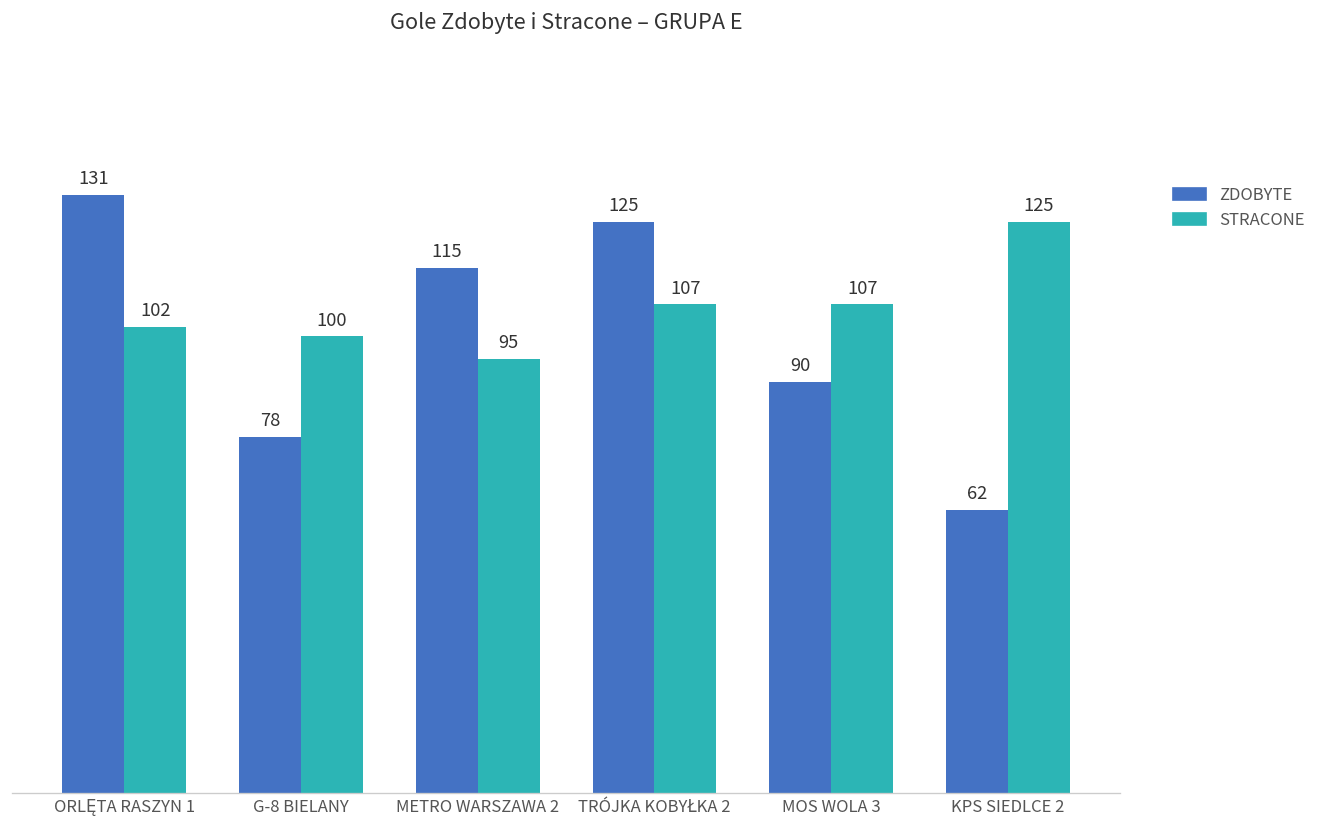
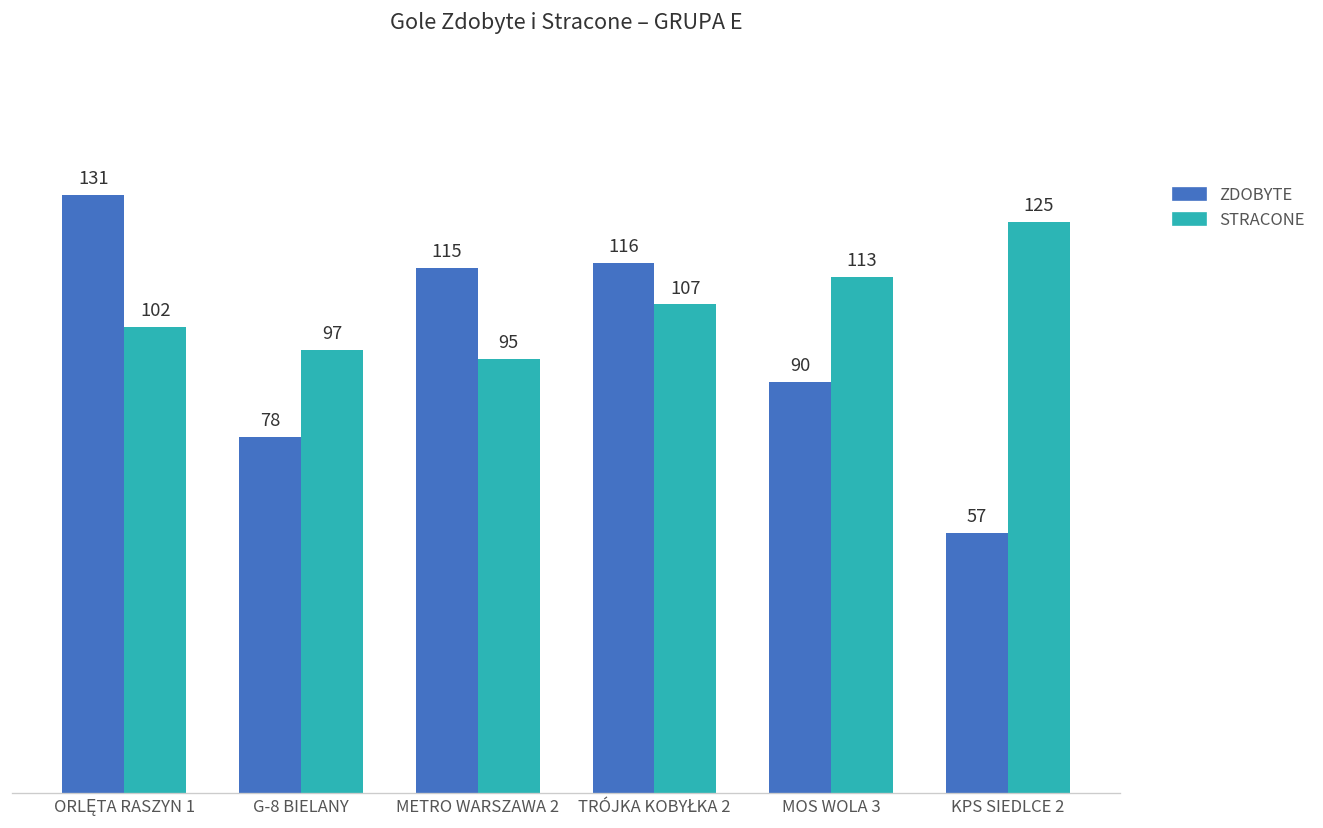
  {
    "ZDOBYTE": {
      "ORLĘTA RASZYN 1": 131,
      "G-8 BIELANY": 78,
      "METRO WARSZAWA 2": 115,
-     "TRÓJKA KOBYŁKA 2": 125,
+     "TRÓJKA KOBYŁKA 2": 116,
      "MOS WOLA 3": 90,
-     "KPS SIEDLCE 2": 62
+     "KPS SIEDLCE 2": 57
    },
    "STRACONE": {
      "ORLĘTA RASZYN 1": 102,
-     "G-8 BIELANY": 100,
+     "G-8 BIELANY": 97,
      "METRO WARSZAWA 2": 95,
      "TRÓJKA KOBYŁKA 2": 107,
-     "MOS WOLA 3": 107,
+     "MOS WOLA 3": 113,
      "KPS SIEDLCE 2": 125
    }
  }
